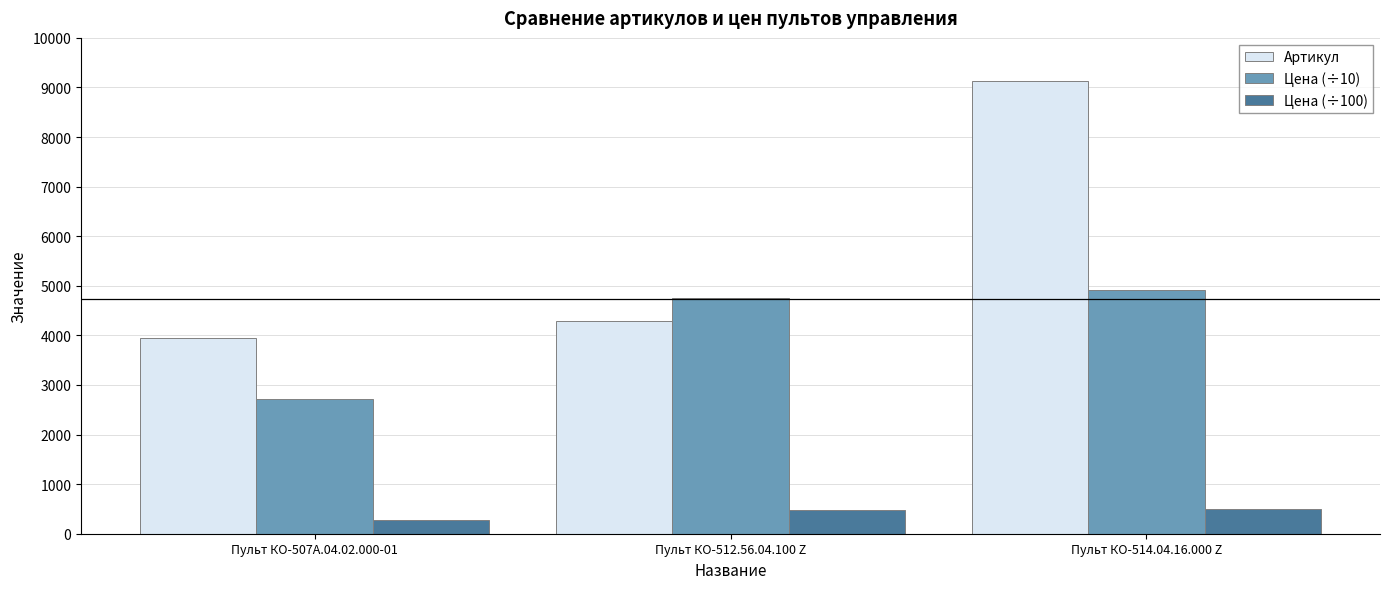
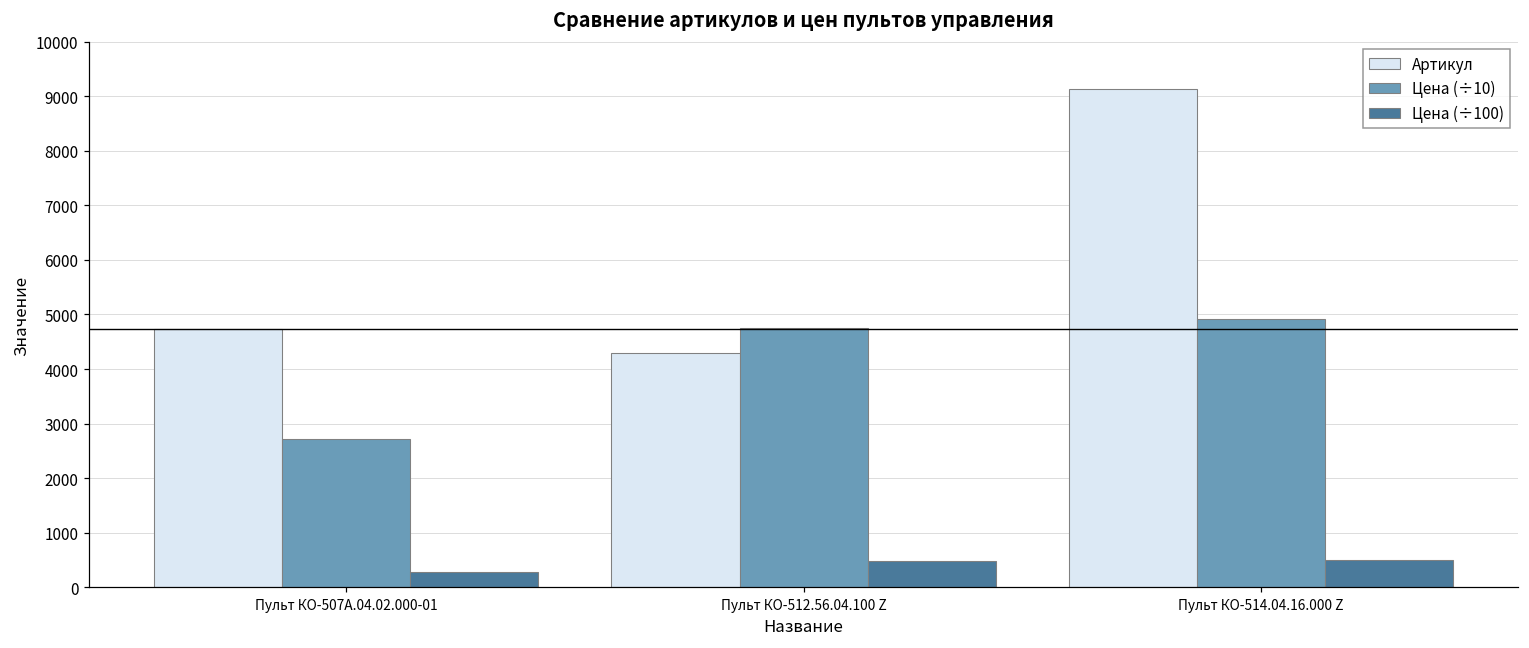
  {
    "Артикул": {
-     "Пульт КО-507А.04.02.000-01": 3900,
+     "Пульт КО-507А.04.02.000-01": 4700,
      "Пульт КО-512.56.04.100 Z": 4300,
      "Пульт КО-514.04.16.000 Z": 9100
    }
  }
